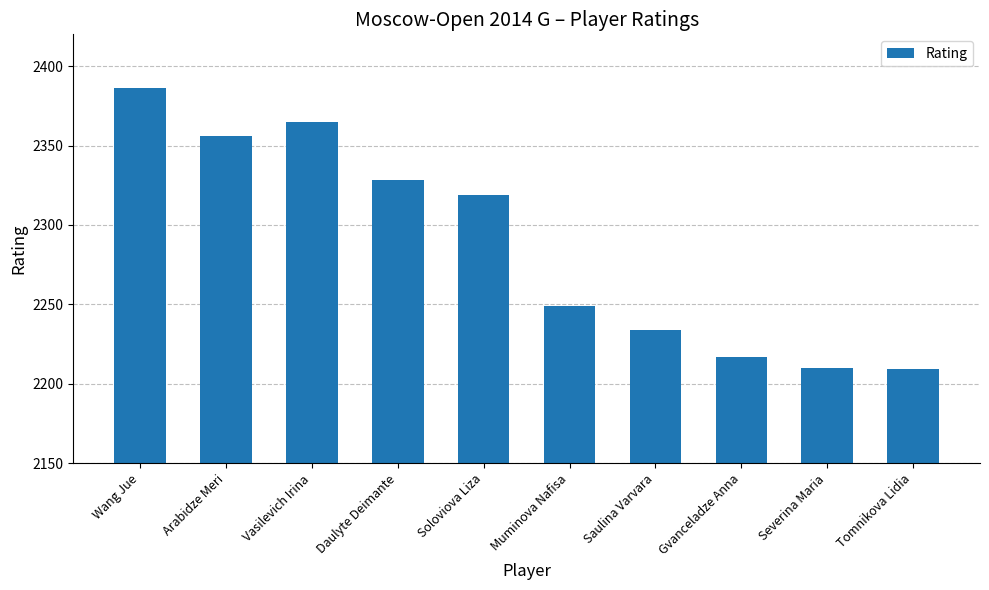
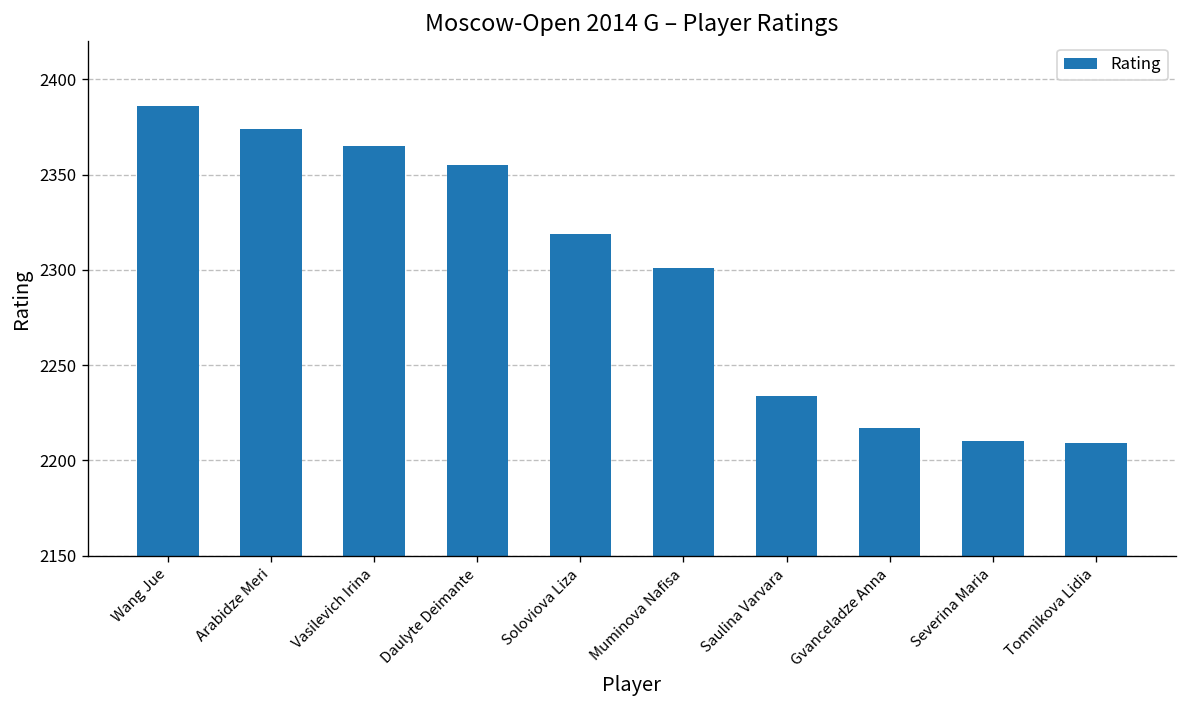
  {
    "Wang Jue": 2386,
-   "Arabidze Meri": 2356,
+   "Arabidze Meri": 2374,
    "Vasilevich Irina": 2365,
-   "Daulyte Deimante": 2328,
+   "Daulyte Deimante": 2355,
    "Soloviova Liza": 2319,
-   "Muminova Nafisa": 2249,
+   "Muminova Nafisa": 2301,
    "Saulina Varvara": 2234,
    "Gvanceladze Anna": 2217,
    "Severina Maria": 2210,
    "Tomnikova Lidia": 2209
  }
